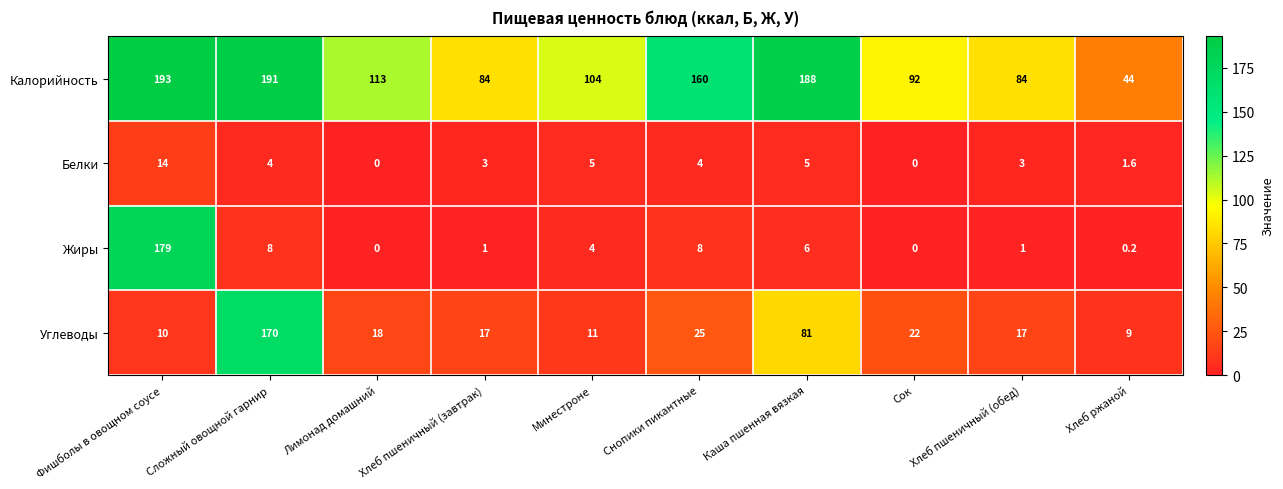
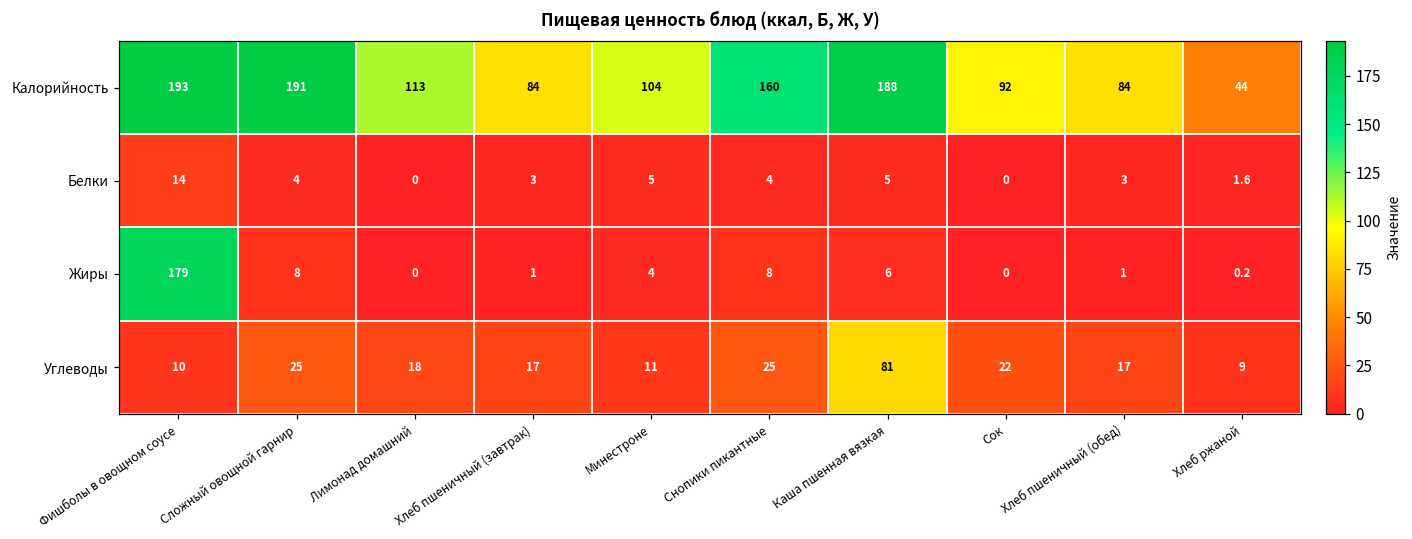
  {
    "Калорийность": {
      "Фишболы в овощном соусе": 193,
      "Сложный овощной гарнир": 191,
      "Лимонад домашний": 113,
      "Хлеб пшеничный (завтрак)": 84,
      "Минестроне": 104,
      "Снопики пикантные": 160,
      "Каша пшенная вязкая": 188,
      "Сок": 92,
      "Хлеб пшеничный (обед)": 84,
      "Хлеб ржаной": 44
    },
    "Белки": {
      "Фишболы в овощном соусе": 14,
      "Сложный овощной гарнир": 4,
      "Лимонад домашний": 0,
      "Хлеб пшеничный (завтрак)": 3,
      "Минестроне": 5,
      "Снопики пикантные": 4,
      "Каша пшенная вязкая": 5,
      "Сок": 0,
      "Хлеб пшеничный (обед)": 3,
      "Хлеб ржаной": 1.6
    },
    "Жиры": {
      "Фишболы в овощном соусе": 179,
      "Сложный овощной гарнир": 8,
      "Лимонад домашний": 0,
      "Хлеб пшеничный (завтрак)": 1,
      "Минестроне": 4,
      "Снопики пикантные": 8,
      "Каша пшенная вязкая": 6,
      "Сок": 0,
      "Хлеб пшеничный (обед)": 1,
      "Хлеб ржаной": 0.2
    },
    "Углеводы": {
      "Фишболы в овощном соусе": 10,
-     "Сложный овощной гарнир": 170,
+     "Сложный овощной гарнир": 25,
      "Лимонад домашний": 18,
      "Хлеб пшеничный (завтрак)": 17,
      "Минестроне": 11,
      "Снопики пикантные": 25,
      "Каша пшенная вязкая": 81,
      "Сок": 22,
      "Хлеб пшеничный (обед)": 17,
      "Хлеб ржаной": 9
    }
  }
